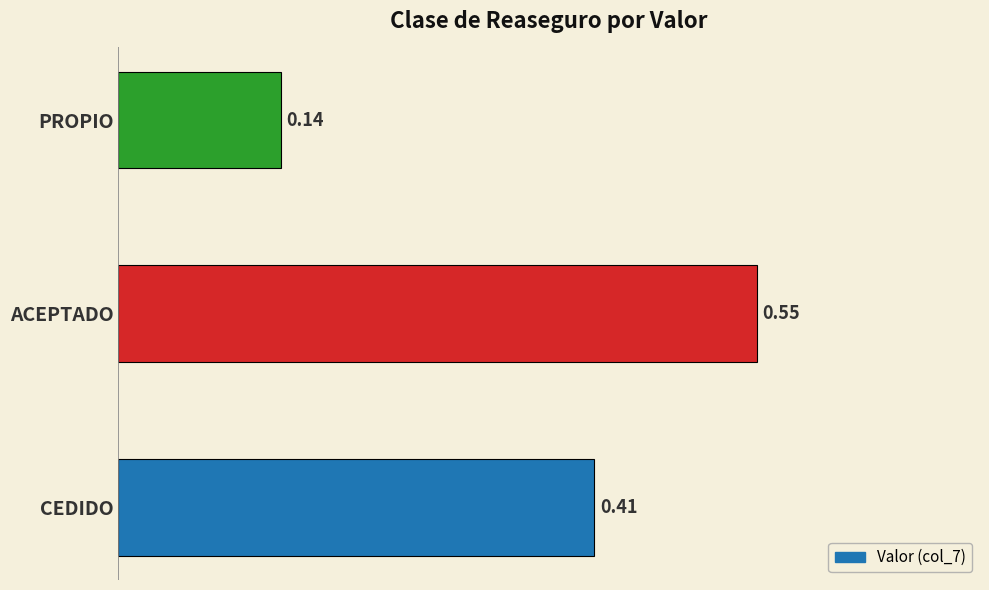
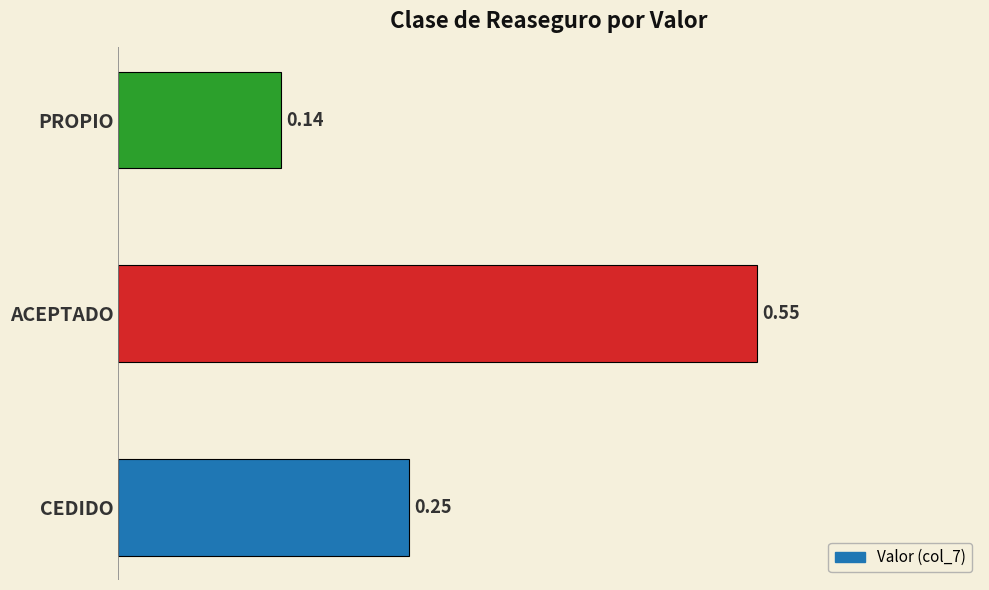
  {
    "PROPIO": 0.14,
    "ACEPTADO": 0.55,
-   "CEDIDO": 0.41
+   "CEDIDO": 0.25
  }
